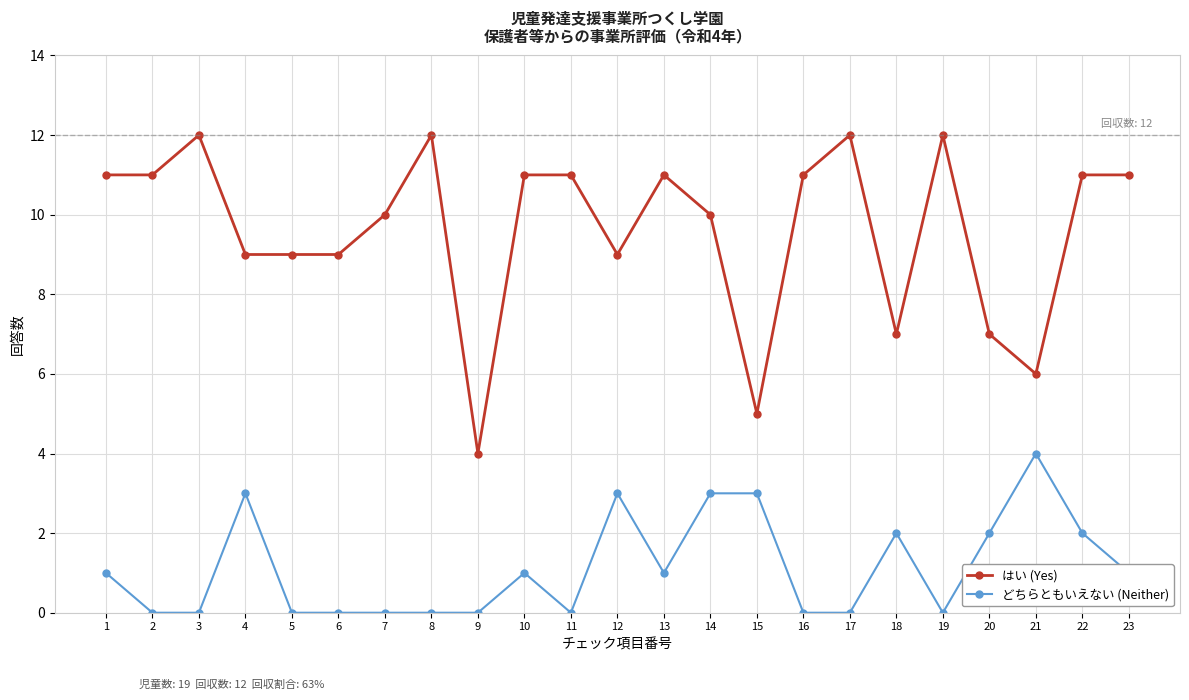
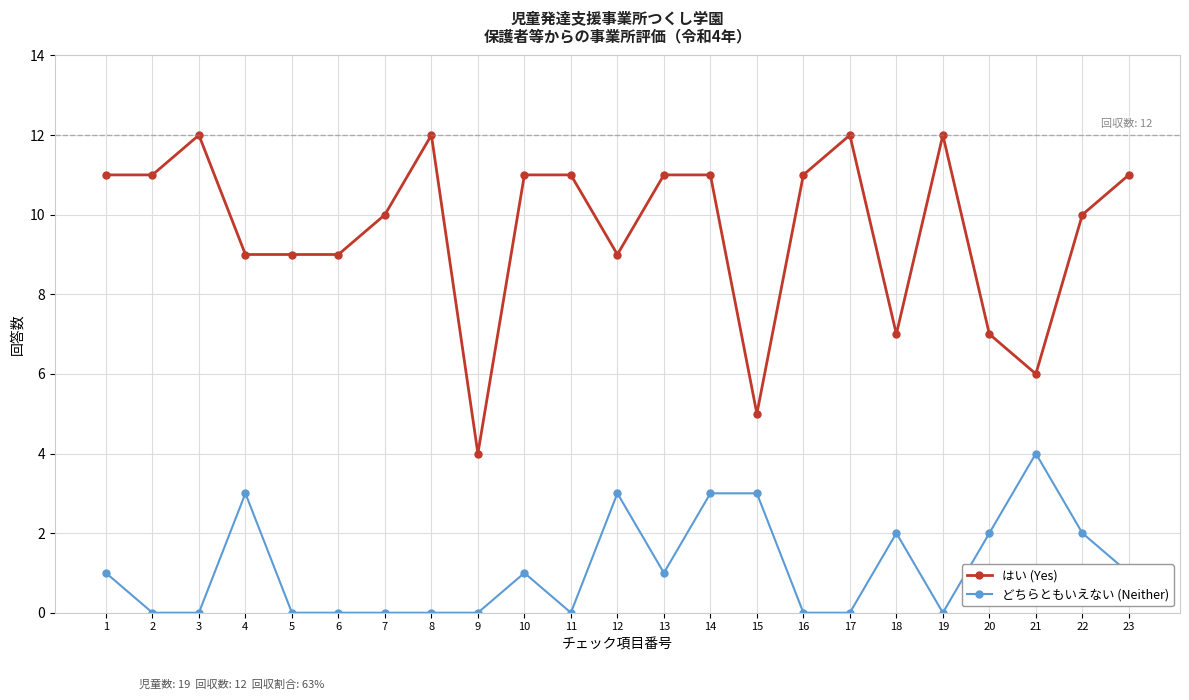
  {
    "はい (Yes)": {
      "1": 11,
      "2": 11,
      "3": 12,
      "4": 9,
      "5": 9,
      "6": 9,
      "7": 10,
      "8": 12,
      "9": 4,
      "10": 11,
      "11": 11,
      "12": 9,
      "13": 11,
-     "14": 10,
+     "14": 11,
      "15": 5,
      "16": 11,
      "17": 12,
      "18": 7,
      "19": 12,
      "20": 7,
      "21": 6,
-     "22": 11,
+     "22": 10,
      "23": 11
    },
    "どちらともいえない (Neither)": {
      "1": 1,
      "2": 0,
      "3": 0,
      "4": 3,
      "5": 0,
      "6": 0,
      "7": 0,
      "8": 0,
      "9": 0,
      "10": 1,
      "11": 0,
      "12": 3,
      "13": 1,
      "14": 3,
      "15": 3,
      "16": 0,
      "17": 0,
      "18": 2,
      "19": 0,
      "20": 2,
      "21": 4,
      "22": 2
    }
  }
